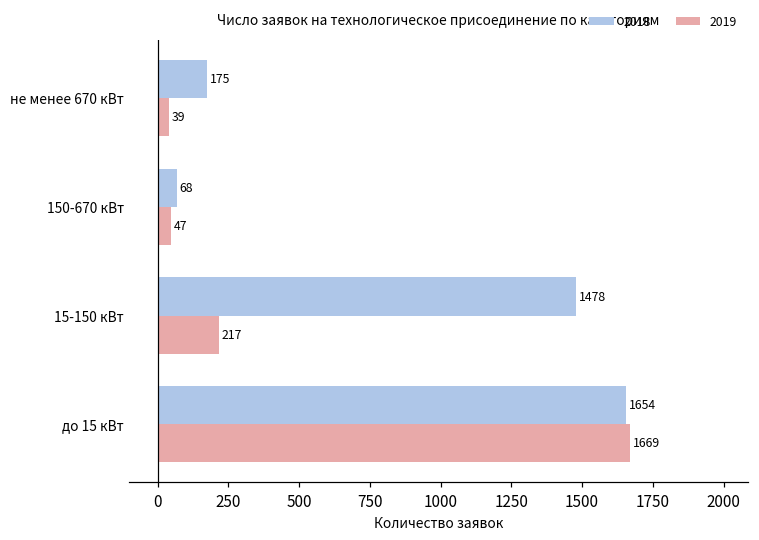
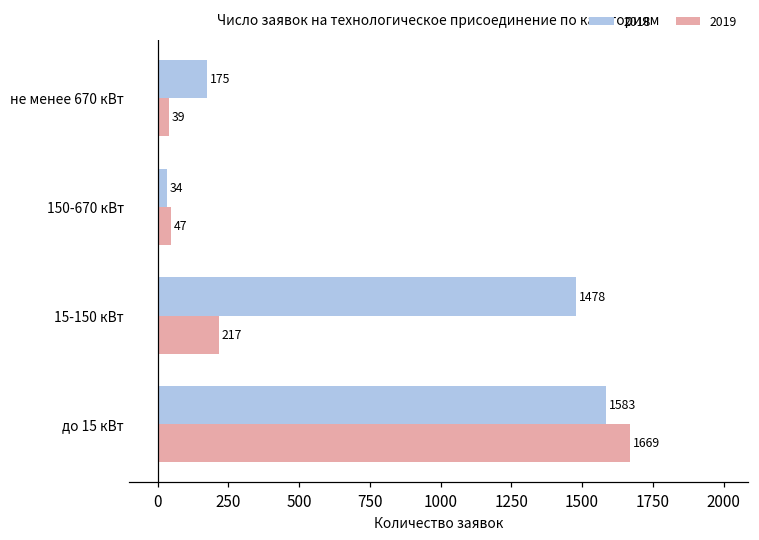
  {
    "2018": {
      "не менее 670 кВт": 175,
-     "150-670 кВт": 68,
+     "150-670 кВт": 34,
      "15-150 кВт": 1478,
-     "до 15 кВт": 1654
+     "до 15 кВт": 1583
    },
    "2019": {
      "не менее 670 кВт": 39,
      "150-670 кВт": 47,
      "15-150 кВт": 217,
      "до 15 кВт": 1669
    }
  }
